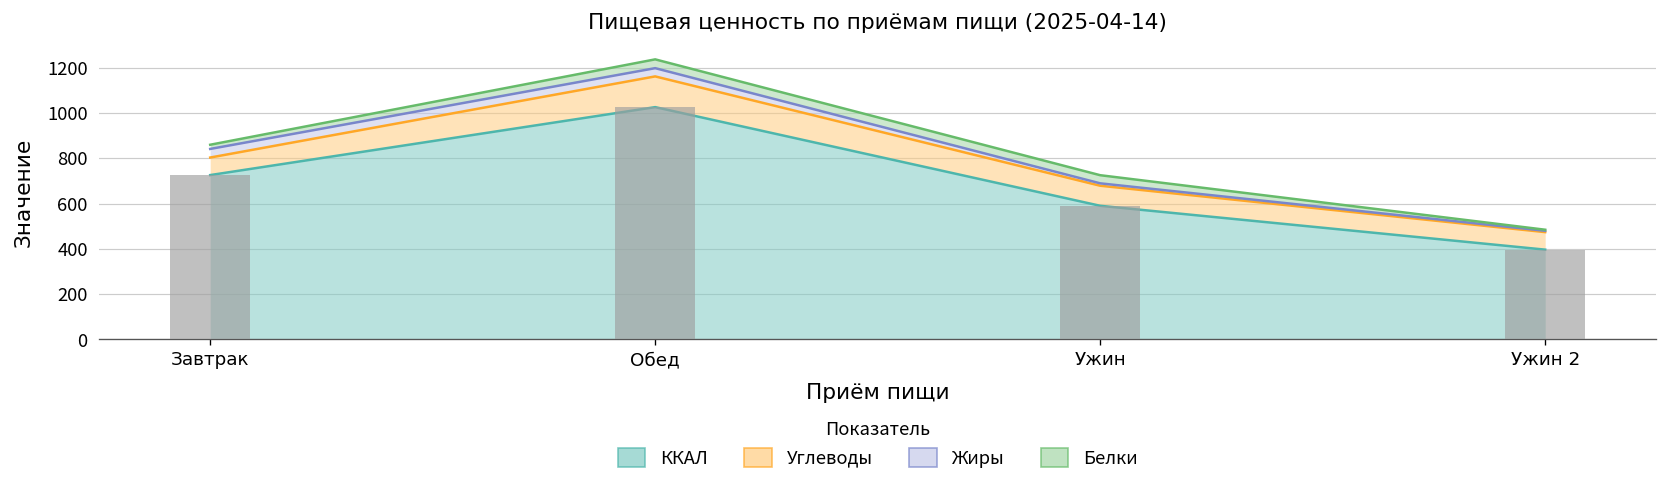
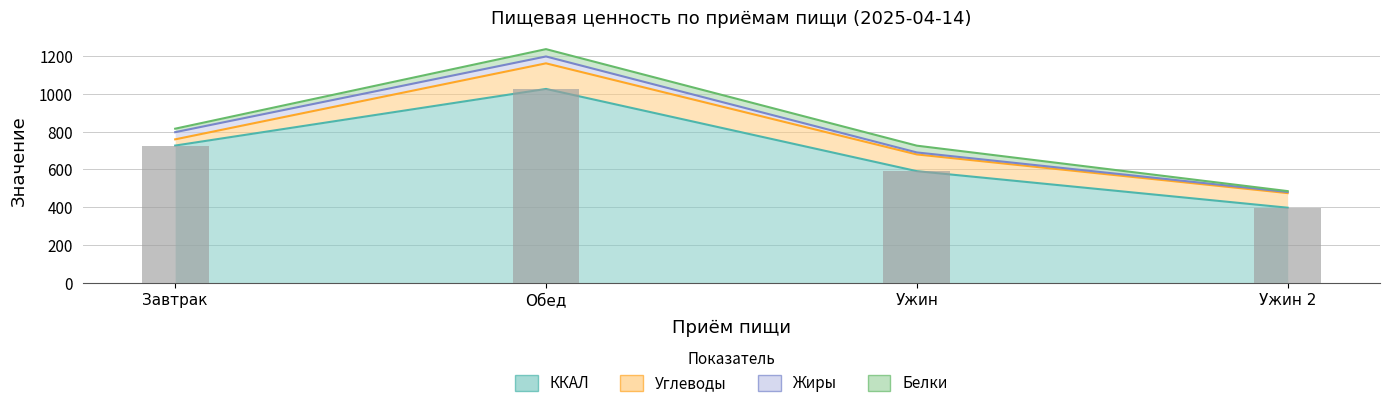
  {
    "Углеводы": {
-     "Завтрак": 80,
+     "Завтрак": 30,
      "Обед": 140
    },
    "Жиры": {
      "Завтрак": 40,
      "Обед": 40
    }
  }
